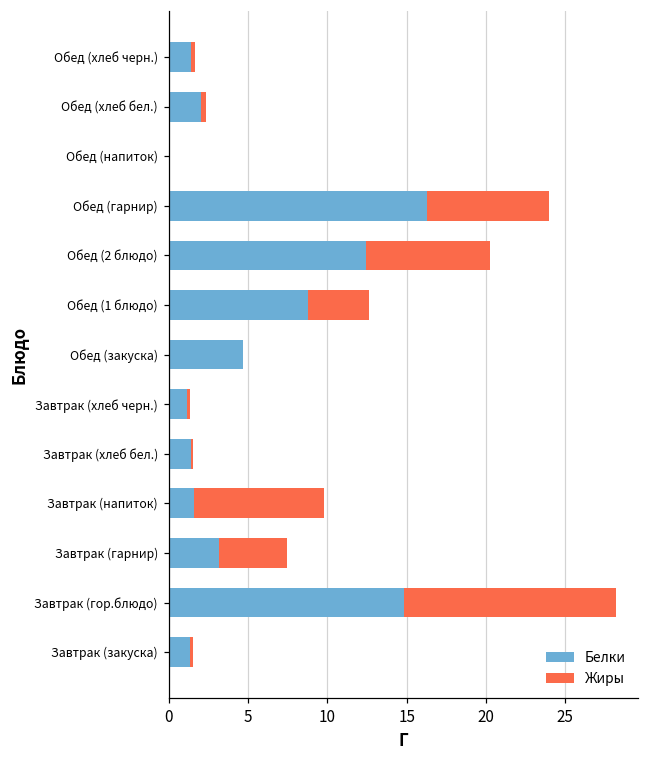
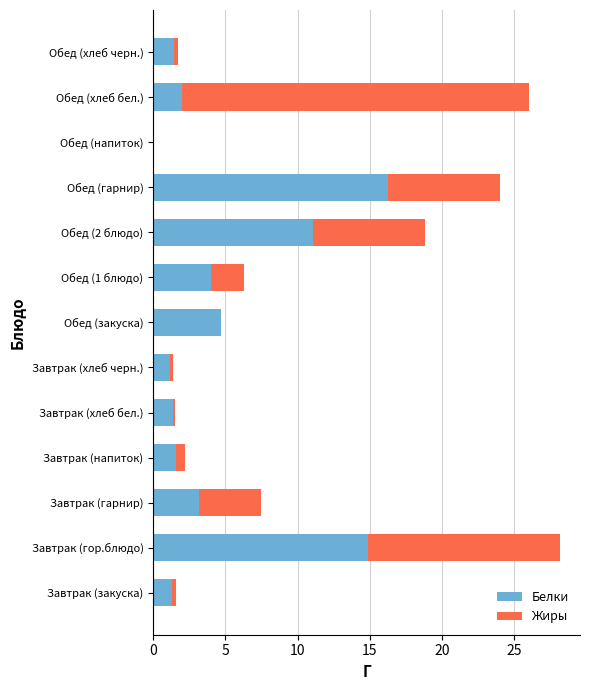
  {
    "Белки": {
      "Обед (хлеб черн.)": 1.4,
      "Обед (хлеб бел.)": 2.0,
      "Обед (напиток)": 0.0,
      "Обед (гарнир)": 16.3,
-     "Обед (2 блюдо)": 12.4,
-     "Обед (1 блюдо)": 8.8,
+     "Обед (2 блюдо)": 11.1,
+     "Обед (1 блюдо)": 4.0,
      "Обед (закуска)": 4.7,
      "Завтрак (хлеб черн.)": 1.1,
      "Завтрак (хлеб бел.)": 1.4,
      "Завтрак (напиток)": 1.6,
      "Завтрак (гарнир)": 3.2,
      "Завтрак (гор.блюдо)": 14.9,
      "Завтрак (закуска)": 1.3
    },
    "Жиры": {
      "Обед (хлеб черн.)": 0.3,
-     "Обед (хлеб бел.)": 0.3,
+     "Обед (хлеб бел.)": 24.0,
      "Обед (напиток)": 0.0,
      "Обед (гарнир)": 7.7,
      "Обед (2 блюдо)": 7.8,
-     "Обед (1 блюдо)": 3.8,
+     "Обед (1 блюдо)": 2.3,
      "Обед (закуска)": 0.0,
      "Завтрак (хлеб черн.)": 0.2,
-     "Завтрак (напиток)": 8.2,
+     "Завтрак (напиток)": 0.6,
      "Завтрак (гарнир)": 4.3,
      "Завтрак (гор.блюдо)": 13.3,
      "Завтрак (закуска)": 0.2
    }
  }
